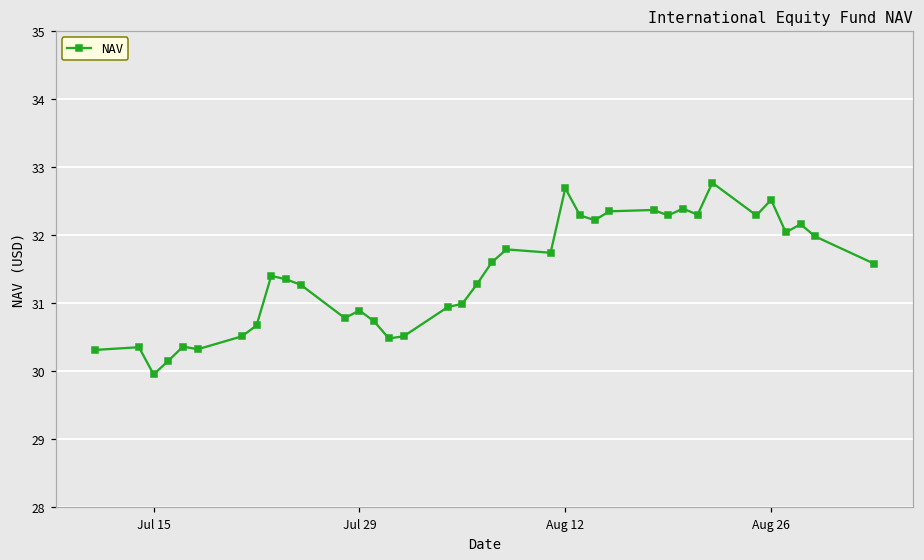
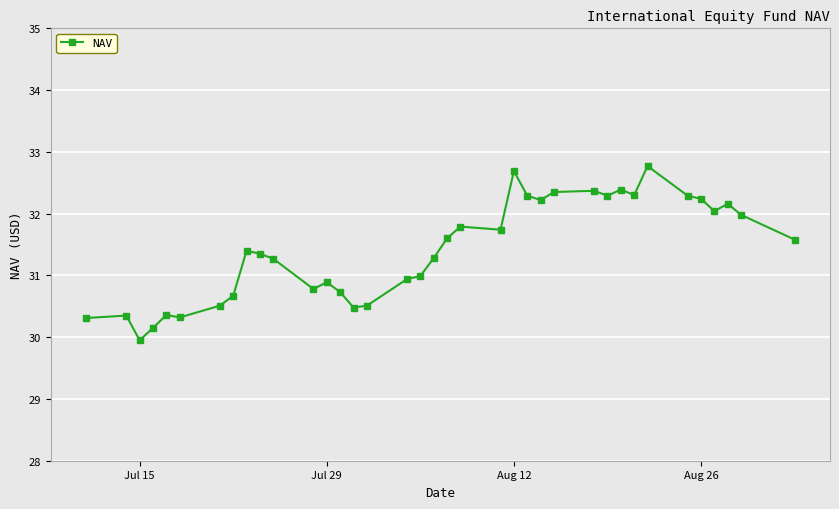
  {
    "Jul 15": 30.0,
    "Jul 29": 30.9,
    "Aug 12": 32.7,
-   "Aug 26": 32.5
+   "Aug 26": 32.2
  }
